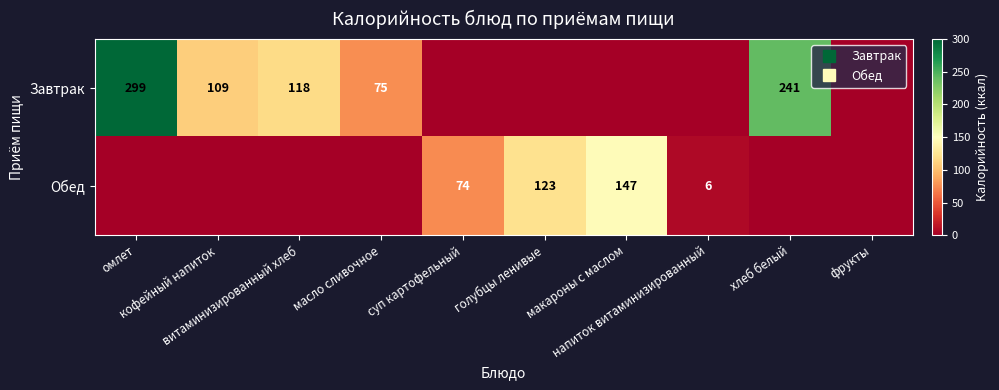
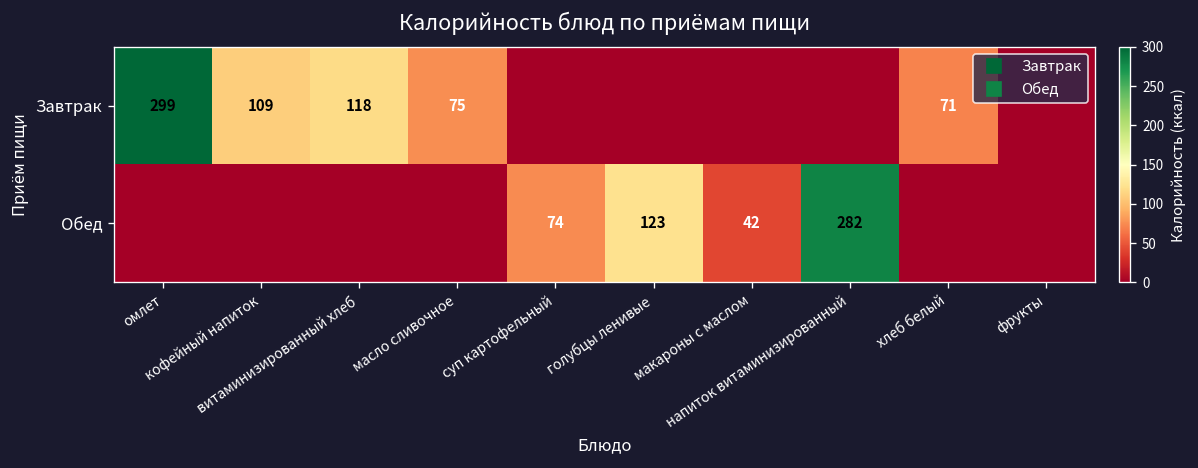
  {
    "Завтрак": {
      "омлет": 299,
      "кофейный напиток": 109,
      "витаминизированный хлеб": 118,
      "масло сливочное": 75,
-     "хлеб белый": 241
+     "хлеб белый": 71
    },
    "Обед": {
      "суп картофельный": 74,
      "голубцы ленивые": 123,
-     "макароны с маслом": 147,
-     "напиток витаминизированный": 6
+     "макароны с маслом": 42,
+     "напиток витаминизированный": 282
    }
  }
